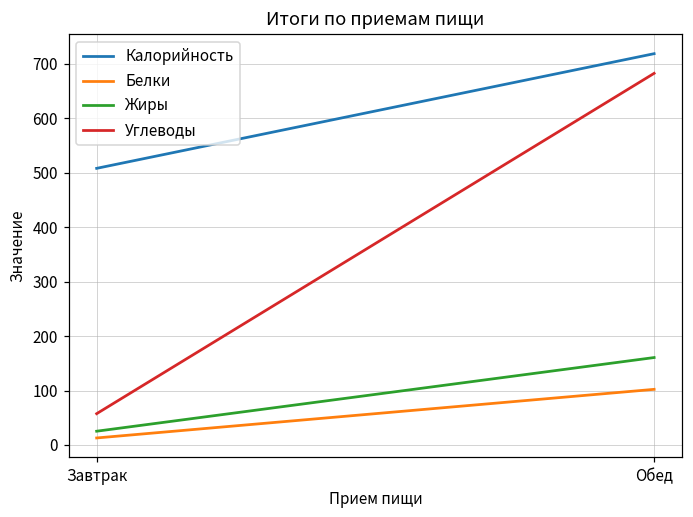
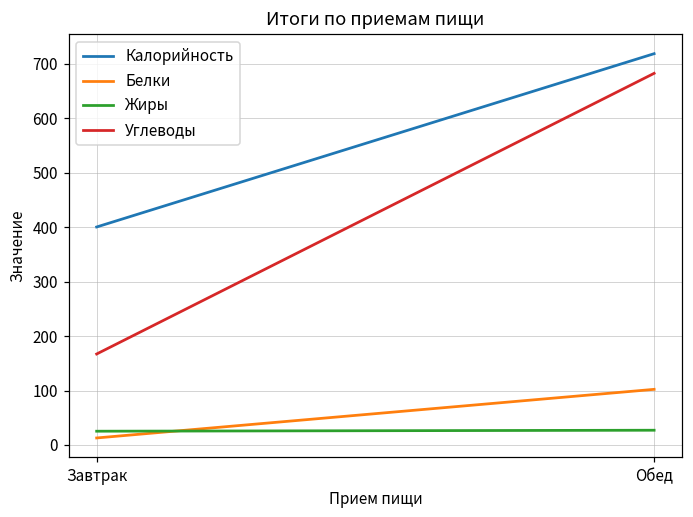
  {
    "Калорийность": {
-     "Завтрак": 510,
+     "Завтрак": 400,
      "Обед": 720
    },
    "Белки": {
      "Завтрак": 10,
      "Обед": 100
    },
    "Жиры": {
      "Завтрак": 30,
-     "Обед": 160
+     "Обед": 30
    },
    "Углеводы": {
-     "Завтрак": 60,
+     "Завтрак": 170,
      "Обед": 680
    }
  }
